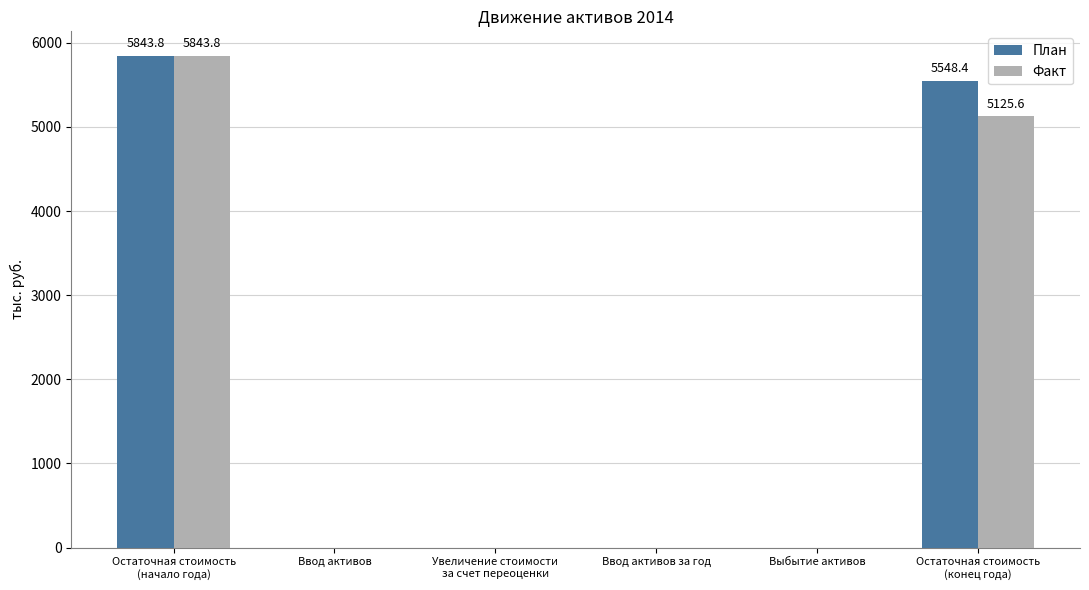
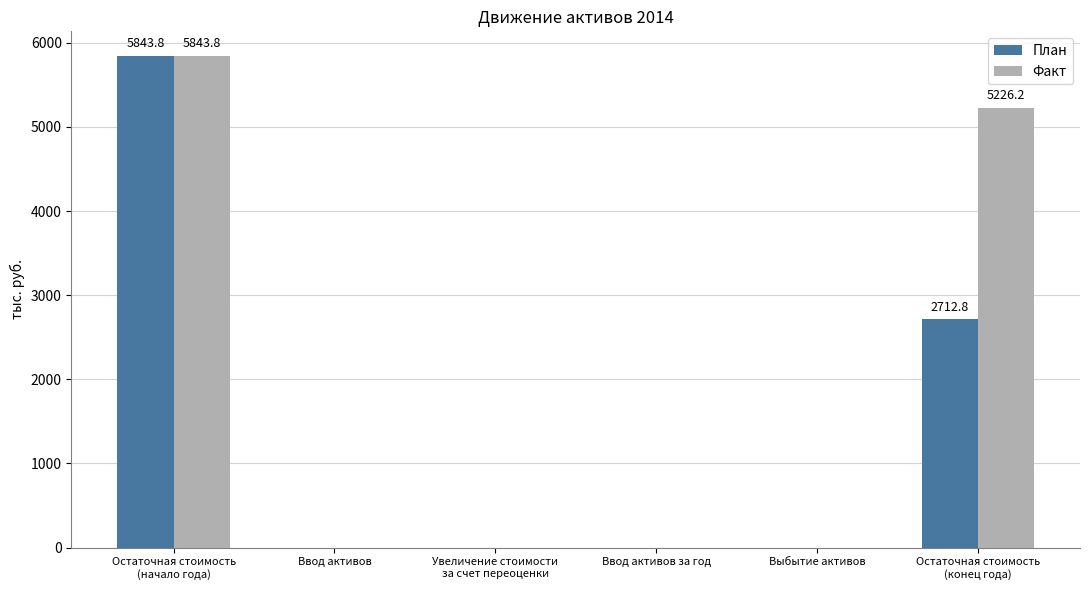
  {
    "План": {
      "Остаточная стоимость (начало года)": 5843.8,
-     "Остаточная стоимость (конец года)": 5548.4
+     "Остаточная стоимость (конец года)": 2712.8
    },
    "Факт": {
      "Остаточная стоимость (начало года)": 5843.8,
-     "Остаточная стоимость (конец года)": 5125.6
+     "Остаточная стоимость (конец года)": 5226.2
    }
  }
